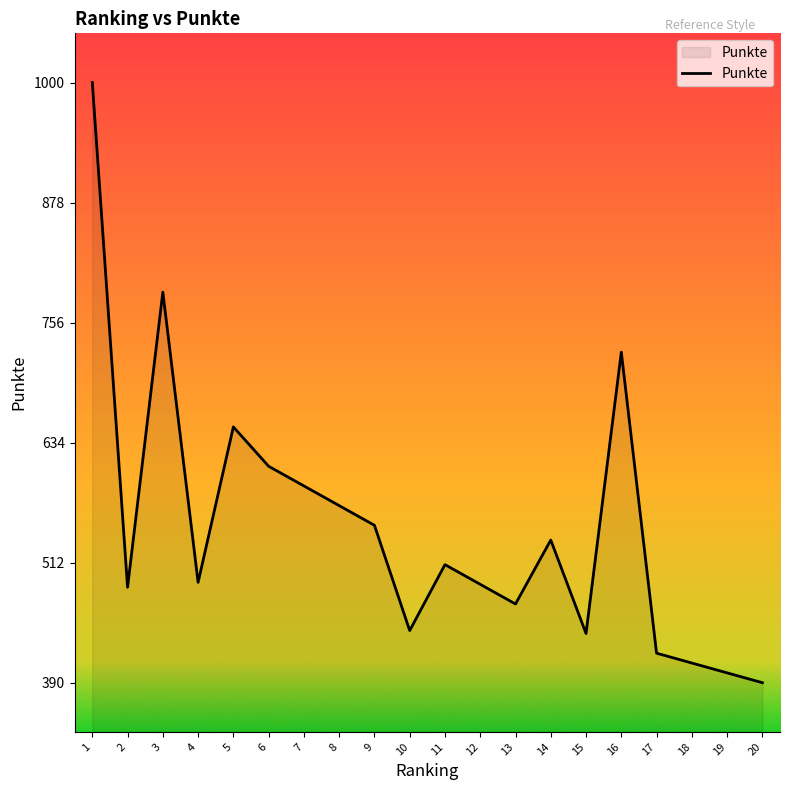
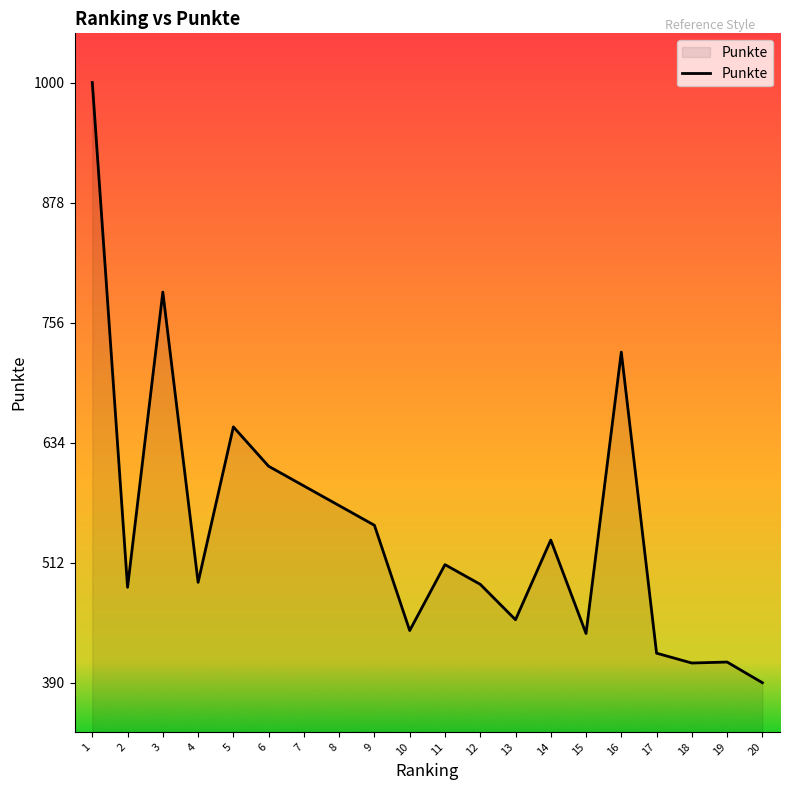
  {
    "1": 1000,
    "2": 490,
    "3": 790,
    "4": 490,
    "5": 650,
    "6": 610,
    "7": 590,
    "8": 570,
    "9": 550,
    "10": 440,
    "11": 510,
    "12": 490,
-   "13": 470,
+   "13": 450,
    "14": 540,
    "15": 440,
    "16": 730,
    "17": 420,
    "18": 410,
-   "19": 400,
+   "19": 410,
    "20": 390
  }
